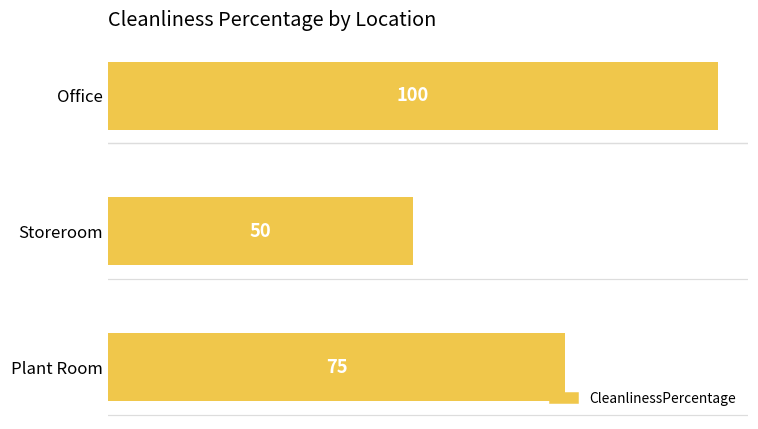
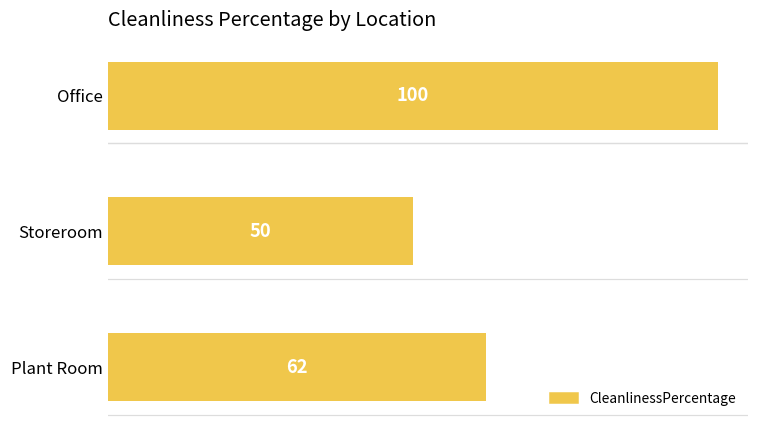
  {
    "Office": 100,
    "Storeroom": 50,
-   "Plant Room": 75
+   "Plant Room": 62
  }
